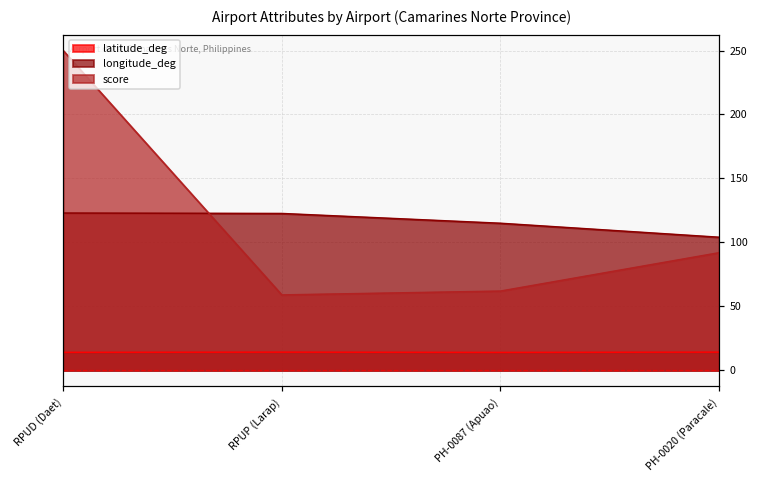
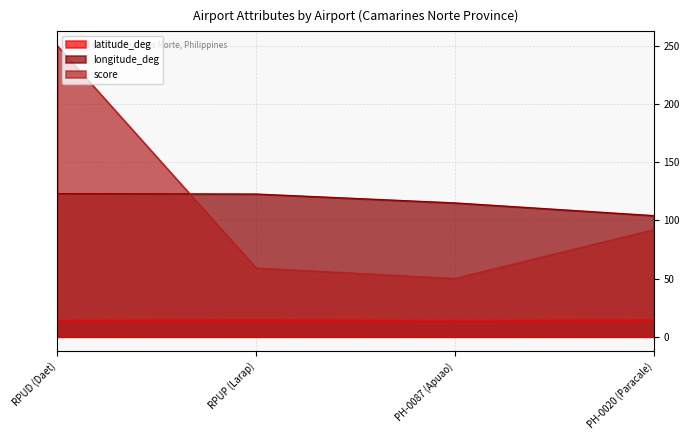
  {
    "latitude_deg": {
      "RPUD (Daet)": 14,
      "RPUP (Larap)": 14,
      "PH-0087 (Apuao)": 14,
      "PH-0020 (Paracale)": 14
    },
    "longitude_deg": {
      "RPUD (Daet)": 123,
      "RPUP (Larap)": 123,
      "PH-0087 (Apuao)": 115,
      "PH-0020 (Paracale)": 104
    },
    "score": {
      "RPUD (Daet)": 250,
      "RPUP (Larap)": 59,
-     "PH-0087 (Apuao)": 62,
+     "PH-0087 (Apuao)": 50,
      "PH-0020 (Paracale)": 92
    }
  }
